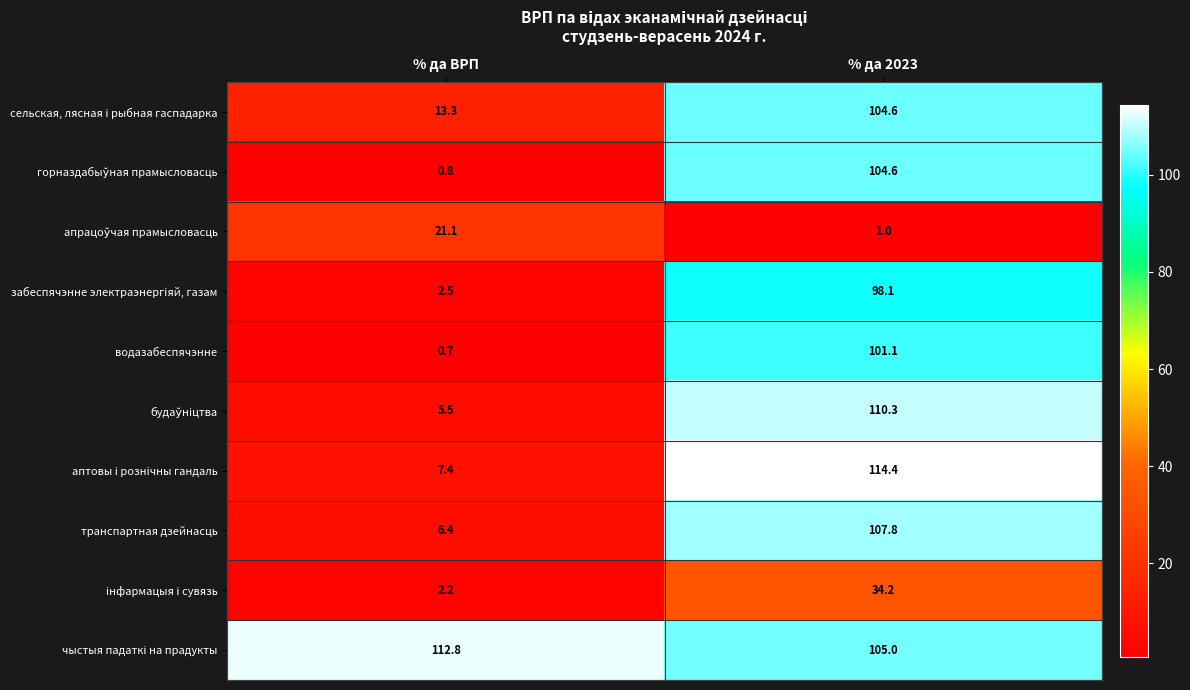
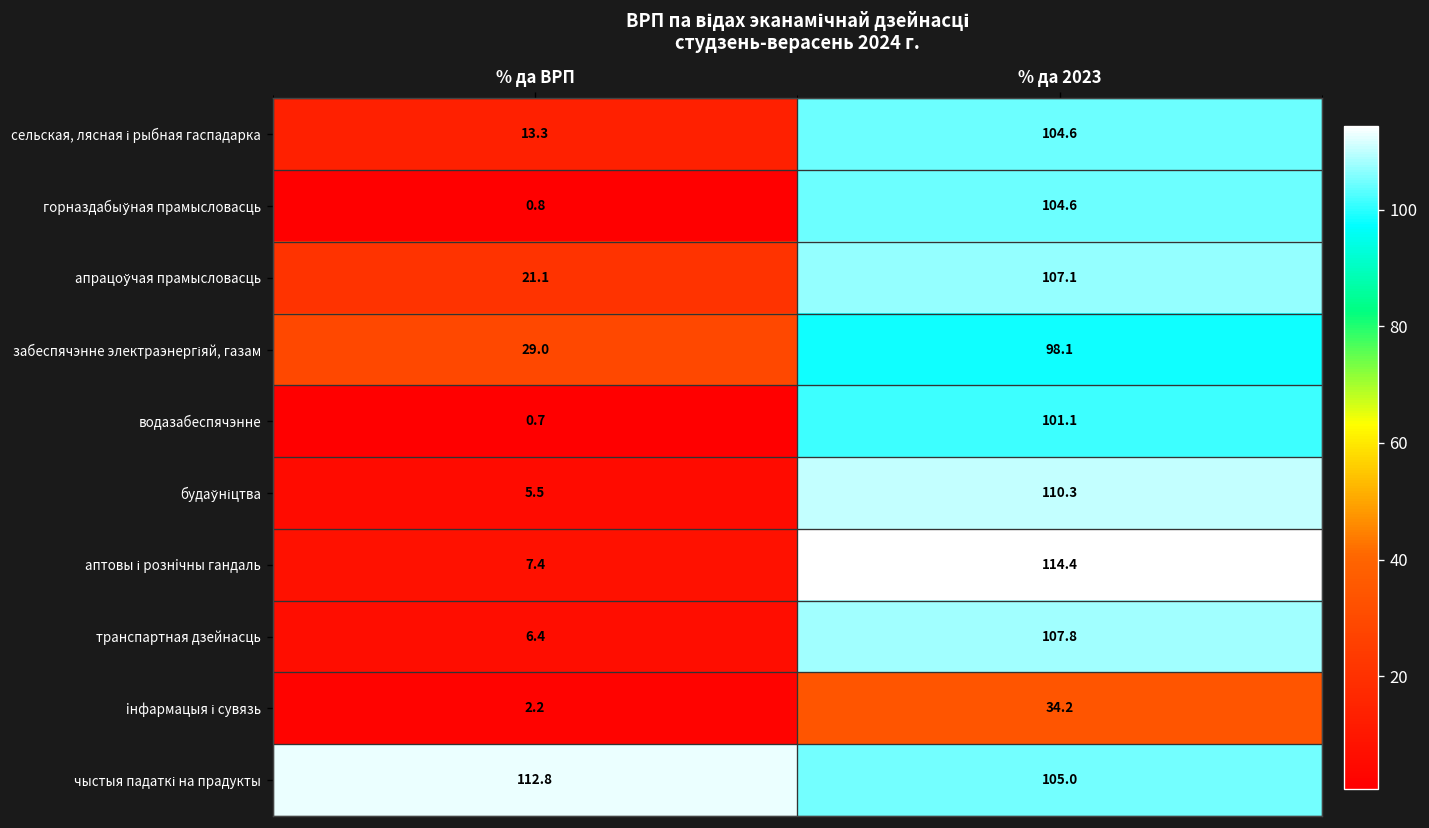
  {
    "сельская, лясная і рыбная гаспадарка": {
      "% да ВРП": 13.3,
      "% да 2023": 104.6
    },
    "горназдабыўная прамысловасць": {
      "% да ВРП": 0.8,
      "% да 2023": 104.6
    },
    "апрацоўчая прамысловасць": {
      "% да ВРП": 21.1,
-     "% да 2023": 1.0
+     "% да 2023": 107.1
    },
    "забеспячэнне электраэнергіяй, газам": {
-     "% да ВРП": 2.5,
+     "% да ВРП": 29.0,
      "% да 2023": 98.1
    },
    "водазабеспячэнне": {
      "% да ВРП": 0.7,
      "% да 2023": 101.1
    },
    "будаўніцтва": {
      "% да ВРП": 5.5,
      "% да 2023": 110.3
    },
    "аптовы і рознiчны гандаль": {
      "% да ВРП": 7.4,
      "% да 2023": 114.4
    },
    "транспартная дзейнасць": {
      "% да ВРП": 6.4,
      "% да 2023": 107.8
    },
    "iнфармацыя і сувязь": {
      "% да ВРП": 2.2,
      "% да 2023": 34.2
    },
    "чыстыя падаткі на прадукты": {
      "% да ВРП": 112.8,
      "% да 2023": 105.0
    }
  }
